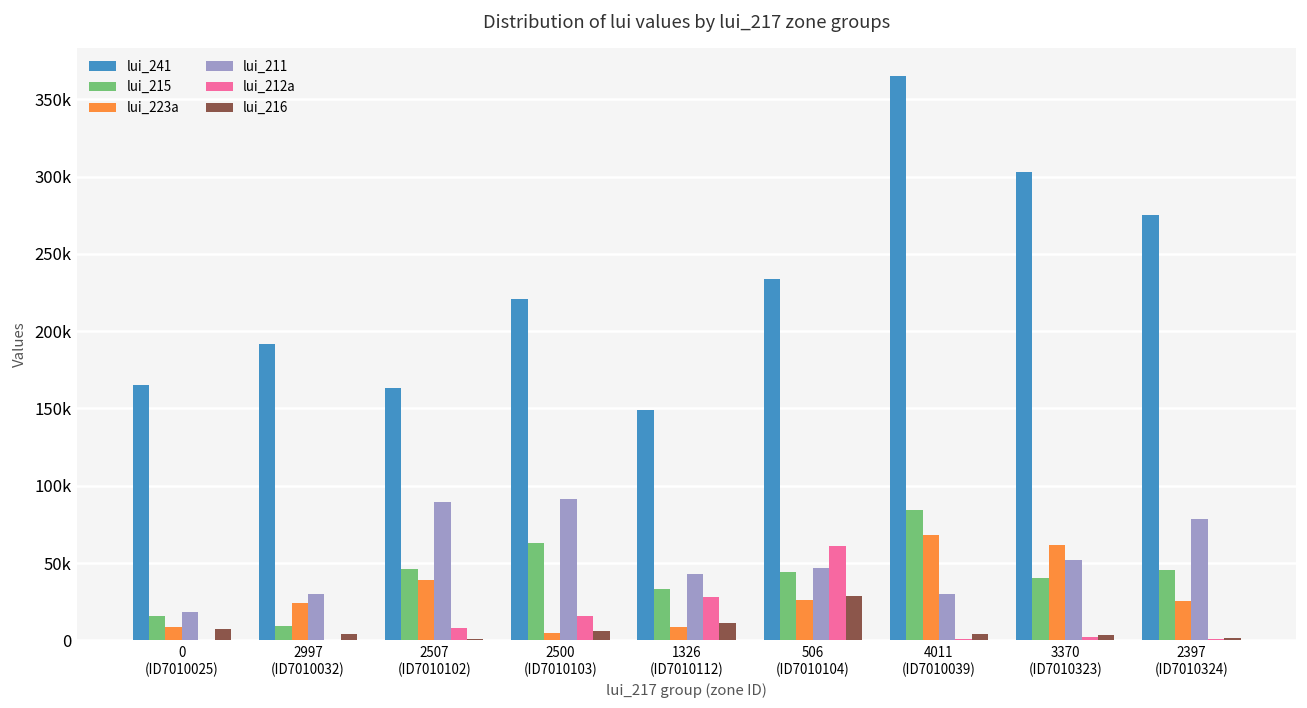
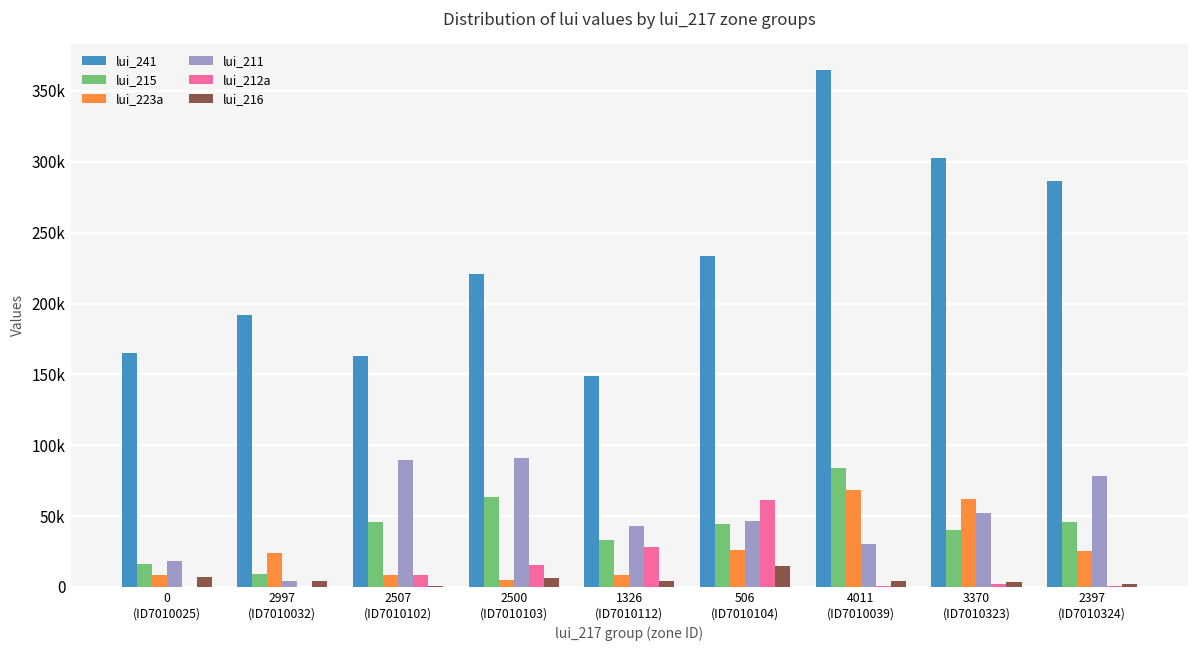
  {
    "lui_241": {
      "0 (ID7010025)": 165000,
      "2997 (ID7010032)": 192000,
      "2507 (ID7010102)": 163000,
      "2500 (ID7010103)": 221000,
      "1326 (ID7010112)": 149000,
      "506 (ID7010104)": 234000,
      "4011 (ID7010039)": 365000,
      "3370 (ID7010323)": 303000,
-     "2397 (ID7010324)": 275000
+     "2397 (ID7010324)": 286000
    },
    "lui_215": {
      "0 (ID7010025)": 16000,
      "2997 (ID7010032)": 9000,
      "2507 (ID7010102)": 46000,
      "2500 (ID7010103)": 63000,
      "1326 (ID7010112)": 33000,
      "506 (ID7010104)": 44000,
      "4011 (ID7010039)": 84000,
      "3370 (ID7010323)": 40000,
      "2397 (ID7010324)": 46000
    },
    "lui_223a": {
      "0 (ID7010025)": 8000,
      "2997 (ID7010032)": 24000,
-     "2507 (ID7010102)": 39000,
+     "2507 (ID7010102)": 8000,
      "2500 (ID7010103)": 5000,
      "1326 (ID7010112)": 9000,
      "506 (ID7010104)": 26000,
      "4011 (ID7010039)": 68000,
      "3370 (ID7010323)": 62000,
      "2397 (ID7010324)": 26000
    },
    "lui_211": {
      "0 (ID7010025)": 18000,
-     "2997 (ID7010032)": 30000,
+     "2997 (ID7010032)": 4000,
      "2507 (ID7010102)": 90000,
      "2500 (ID7010103)": 91000,
      "1326 (ID7010112)": 43000,
      "506 (ID7010104)": 47000,
      "4011 (ID7010039)": 30000,
      "3370 (ID7010323)": 52000,
      "2397 (ID7010324)": 79000
    },
    "lui_212a": {
      "0 (ID7010025)": 0,
      "2997 (ID7010032)": 0,
      "2507 (ID7010102)": 8000,
      "2500 (ID7010103)": 16000,
      "1326 (ID7010112)": 28000,
      "506 (ID7010104)": 61000,
      "3370 (ID7010323)": 2000
    },
    "lui_216": {
      "0 (ID7010025)": 7000,
      "2997 (ID7010032)": 4000,
      "2500 (ID7010103)": 6000,
-     "1326 (ID7010112)": 11000,
-     "506 (ID7010104)": 29000,
+     "1326 (ID7010112)": 4000,
+     "506 (ID7010104)": 15000,
      "4011 (ID7010039)": 4000,
      "3370 (ID7010323)": 4000
    }
  }
